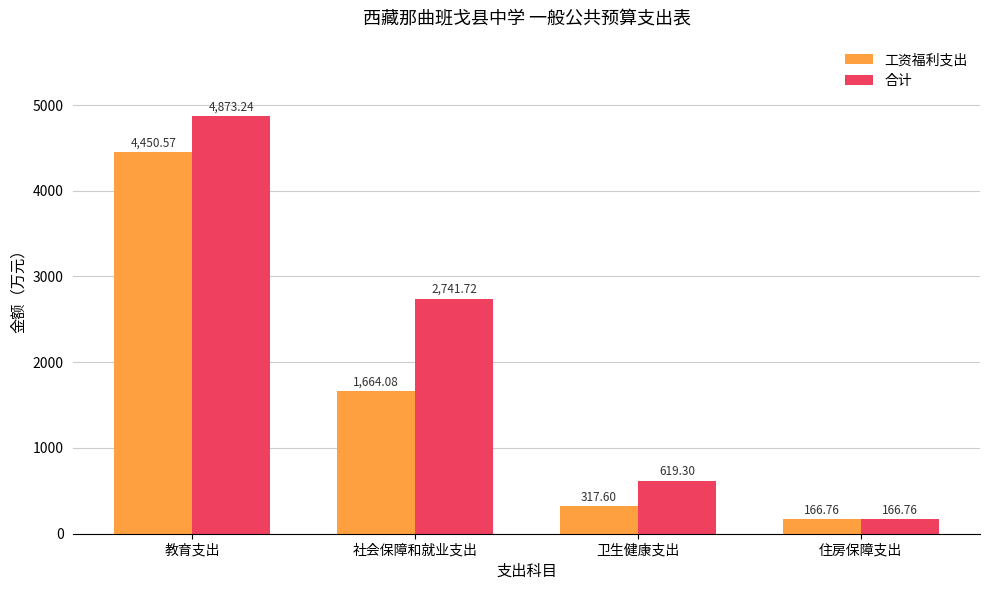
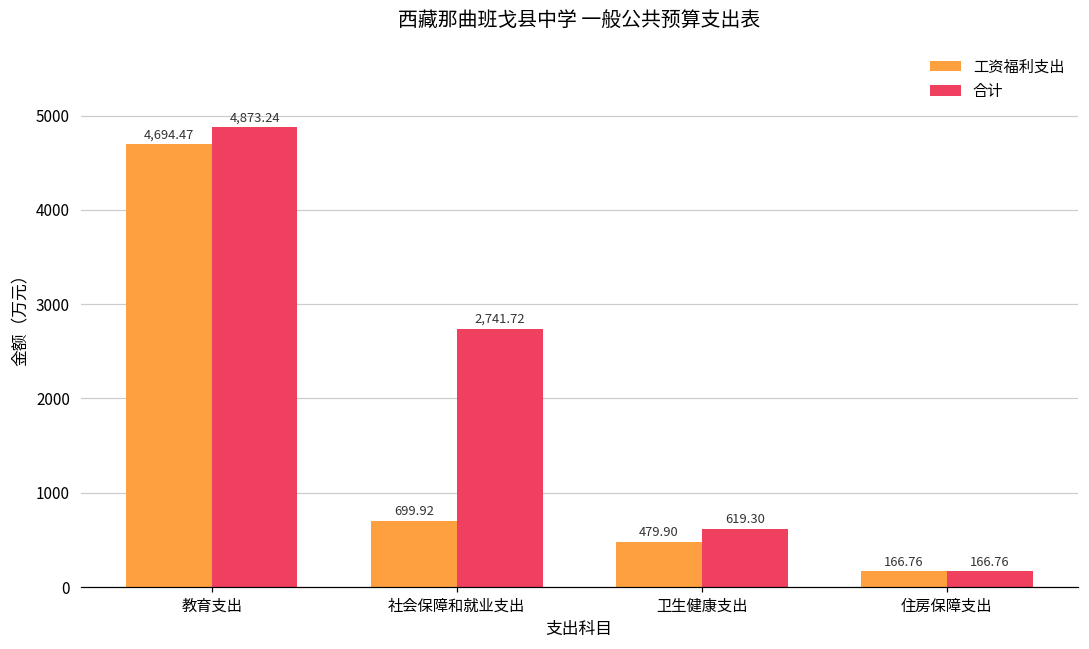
  {
    "工资福利支出": {
-     "教育支出": "4,450.57",
-     "社会保障和就业支出": "1,664.08",
-     "卫生健康支出": "317.60",
+     "教育支出": "4,694.47",
+     "社会保障和就业支出": "699.92",
+     "卫生健康支出": "479.90",
      "住房保障支出": "166.76"
    },
    "合计": {
      "教育支出": "4,873.24",
      "社会保障和就业支出": "2,741.72",
      "卫生健康支出": "619.30",
      "住房保障支出": "166.76"
    }
  }
